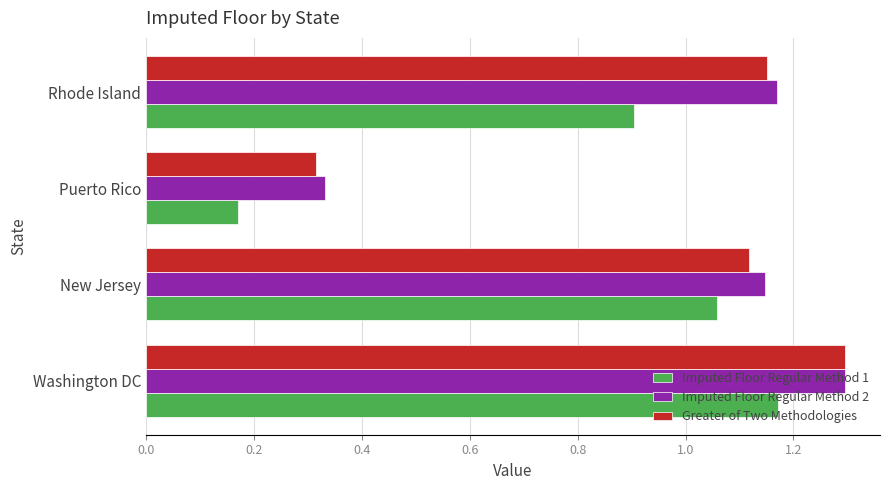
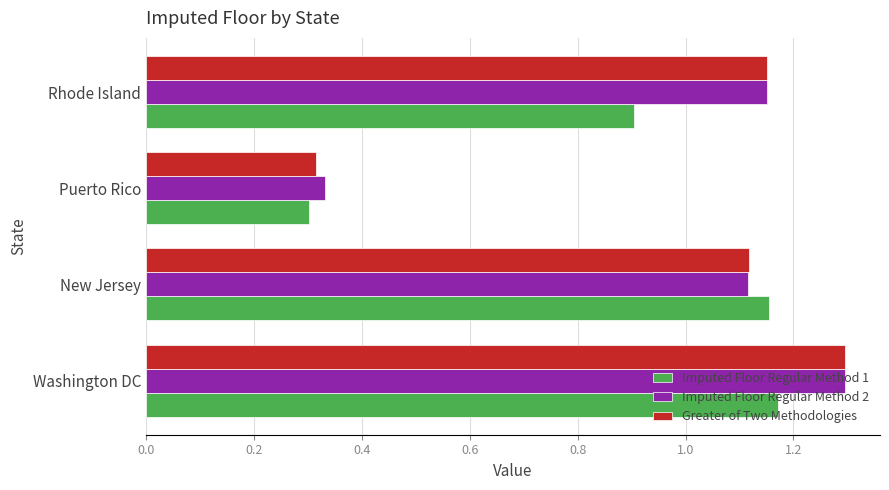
  {
    "Imputed Floor Regular Method 1": {
      "Rhode Island": 0.91,
-     "Puerto Rico": 0.17,
-     "New Jersey": 1.06,
+     "Puerto Rico": 0.30,
+     "New Jersey": 1.15,
      "Washington DC": 1.17
    },
    "Imputed Floor Regular Method 2": {
-     "Rhode Island": 1.17,
+     "Rhode Island": 1.15,
      "Puerto Rico": 0.33,
-     "New Jersey": 1.15,
+     "New Jersey": 1.12,
      "Washington DC": 1.30
    },
    "Greater of Two Methodologies": {
      "Rhode Island": 1.15,
      "Puerto Rico": 0.32,
      "New Jersey": 1.12,
      "Washington DC": 1.30
    }
  }
